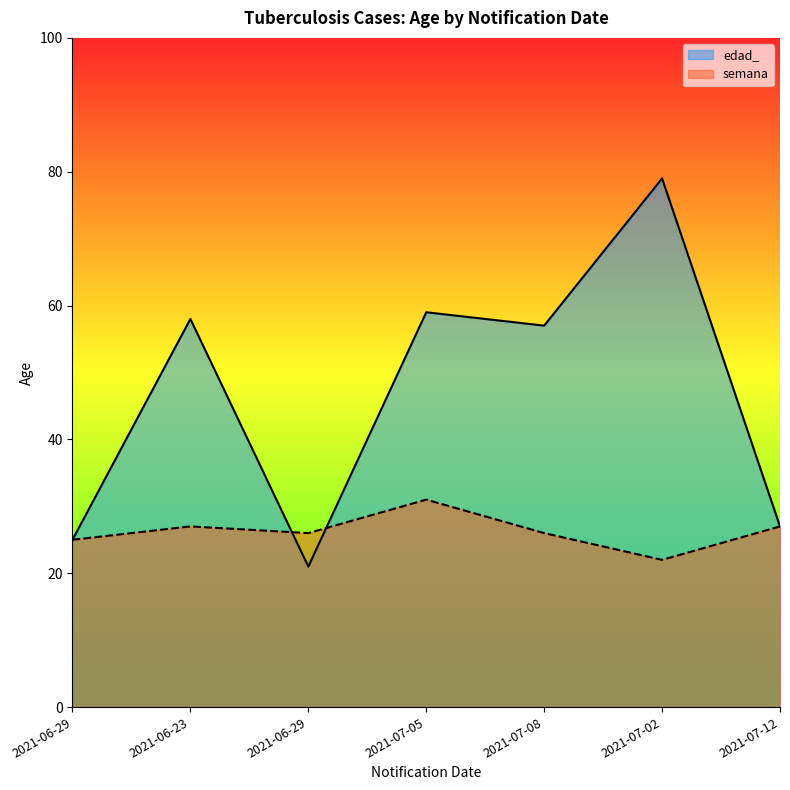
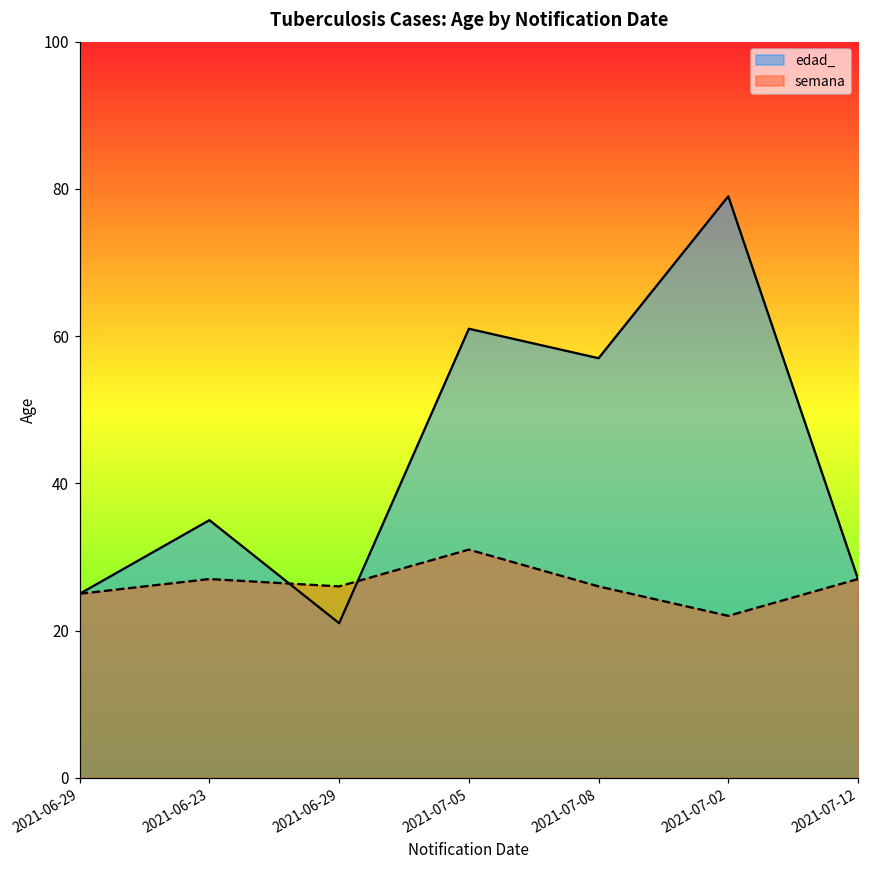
  {
    "edad_": {
-     "2021-06-23": 58,
-     "2021-07-05": 59,
+     "2021-06-23": 35,
+     "2021-07-05": 61,
      "2021-07-08": 57,
      "2021-07-02": 79
    },
    "semana": {
      "2021-06-23": 27,
      "2021-07-05": 31,
      "2021-07-08": 26,
      "2021-07-02": 22
    }
  }
